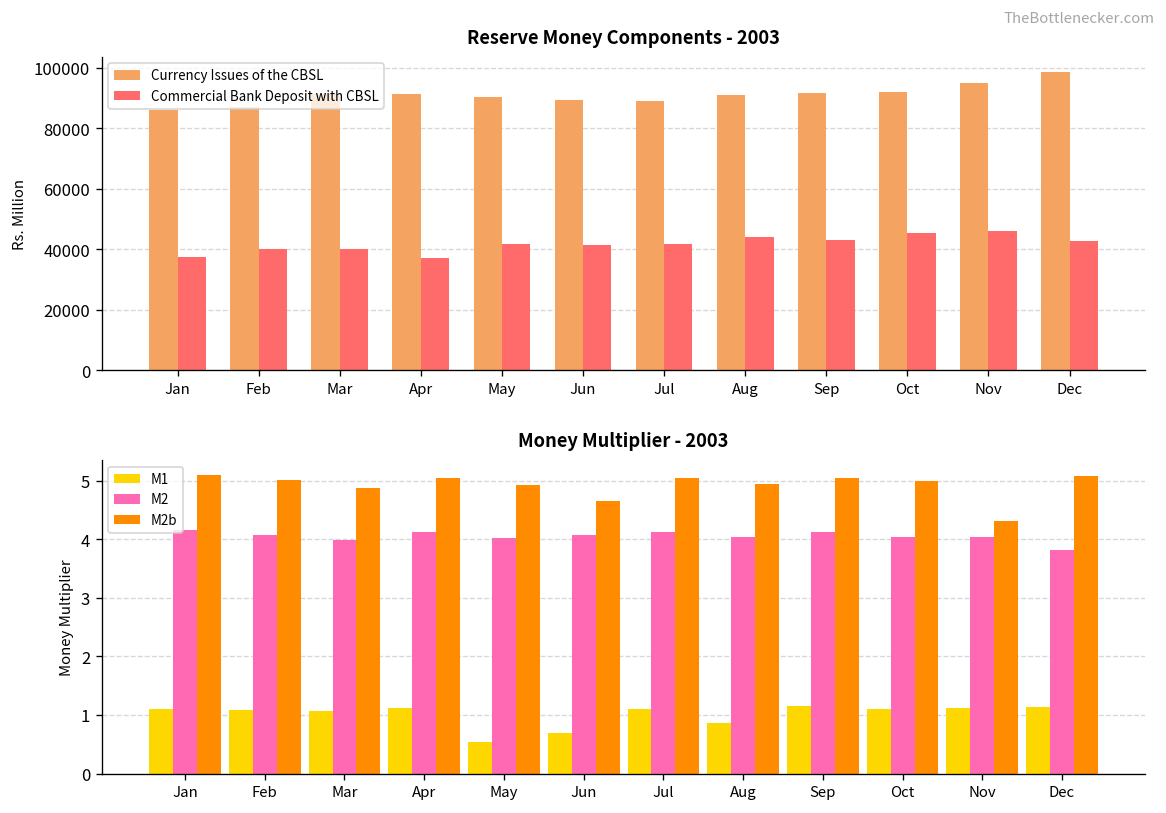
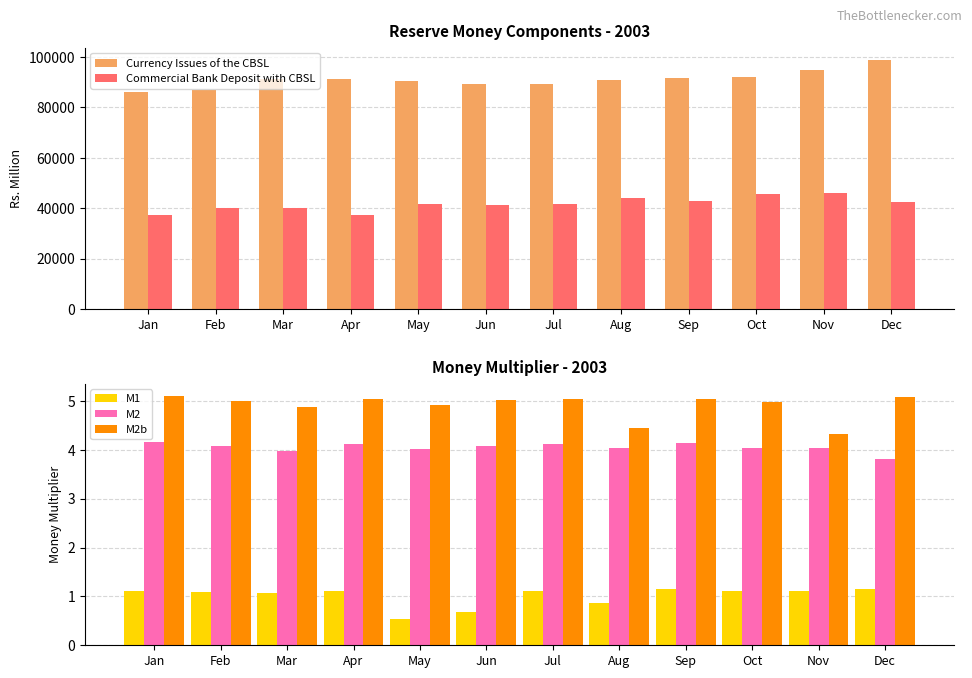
  {
    "Money Multiplier - 2003": {
      "M1": {
        "Jan": 1.1,
        "Feb": 1.1,
        "Mar": 1.1,
        "Apr": 1.1,
        "May": 0.5,
        "Jun": 0.7,
        "Jul": 1.1,
        "Aug": 0.9,
        "Sep": 1.2,
        "Oct": 1.1,
        "Nov": 1.1,
        "Dec": 1.1
      },
      "M2": {
        "Jan": 4.2,
        "Feb": 4.1,
        "Mar": 4.0,
        "Apr": 4.1,
        "May": 4.0,
        "Jun": 4.1,
        "Jul": 4.1,
        "Aug": 4.0,
        "Sep": 4.1,
        "Oct": 4.0,
        "Nov": 4.0,
        "Dec": 3.8
      },
      "M2b": {
        "Jan": 5.1,
        "Feb": 5.0,
        "Mar": 4.9,
        "Apr": 5.0,
        "May": 4.9,
-       "Jun": 4.6,
+       "Jun": 5.0,
        "Jul": 5.0,
-       "Aug": 4.9,
+       "Aug": 4.5,
        "Sep": 5.0,
        "Oct": 5.0,
        "Nov": 4.3,
        "Dec": 5.1
      }
    }
  }
